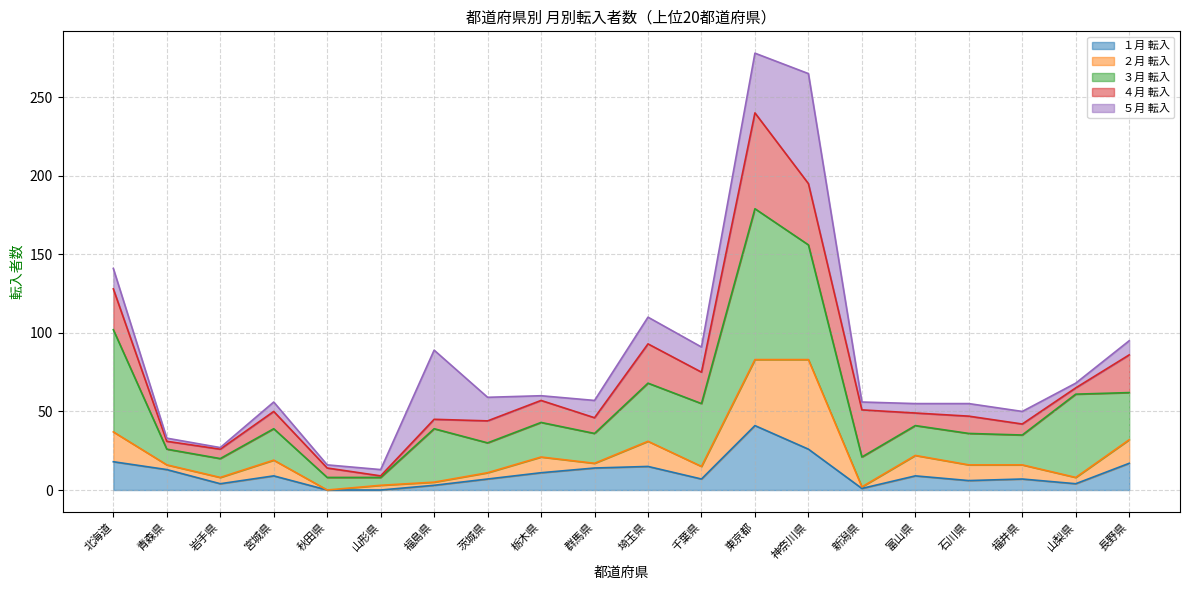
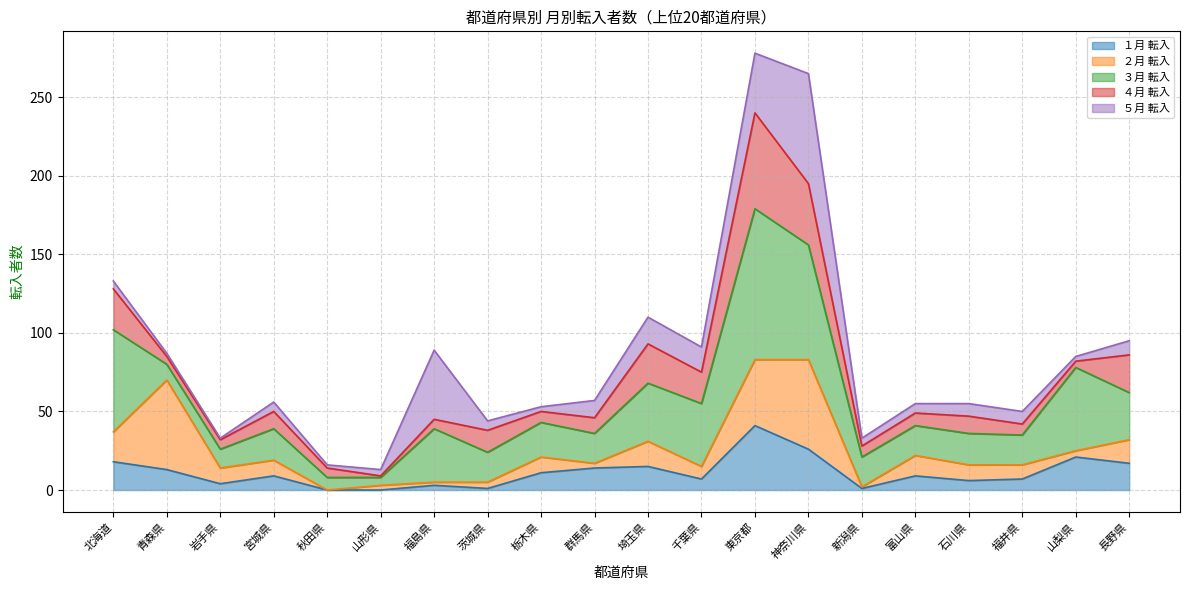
  {
    "１月 転入": {
      "北海道": 18,
      "青森県": 13,
      "岩手県": 4,
      "宮城県": 9,
      "山形県": 0,
      "福島県": 3,
-     "茨城県": 7,
+     "茨城県": 1,
      "栃木県": 11,
      "群馬県": 14,
      "埼玉県": 15,
      "千葉県": 7,
      "東京都": 41,
      "神奈川県": 26,
      "富山県": 9,
      "石川県": 6,
      "福井県": 7,
-     "山梨県": 4,
+     "山梨県": 21,
      "長野県": 17
    },
    "２月 転入": {
      "北海道": 19,
-     "青森県": 3,
-     "岩手県": 4,
+     "青森県": 57,
+     "岩手県": 10,
      "宮城県": 10,
      "山形県": 3,
      "福島県": 2,
      "茨城県": 4,
      "栃木県": 10,
      "群馬県": 3,
      "埼玉県": 16,
      "千葉県": 8,
      "東京都": 42,
      "神奈川県": 57,
      "富山県": 13,
      "石川県": 10,
      "福井県": 9,
      "山梨県": 4,
      "長野県": 15
    },
    "３月 転入": {
      "北海道": 65,
      "青森県": 10,
      "岩手県": 12,
      "宮城県": 20,
      "秋田県": 8,
      "福島県": 34,
      "茨城県": 19,
      "栃木県": 22,
      "群馬県": 19,
      "埼玉県": 37,
      "千葉県": 40,
      "東京都": 96,
      "神奈川県": 73,
      "新潟県": 19,
      "富山県": 19,
      "石川県": 20,
      "福井県": 19,
      "山梨県": 53,
      "長野県": 30
    },
    "４月 転入": {
      "北海道": 26,
      "青森県": 5,
      "宮城県": 11,
      "秋田県": 6,
      "福島県": 6,
      "茨城県": 14,
-     "栃木県": 14,
+     "栃木県": 7,
      "群馬県": 10,
      "埼玉県": 25,
      "千葉県": 20,
      "東京都": 61,
      "神奈川県": 39,
-     "新潟県": 30,
+     "新潟県": 7,
      "富山県": 8,
      "石川県": 11,
      "福井県": 7,
      "山梨県": 4,
      "長野県": 24
    },
    "５月 転入": {
-     "北海道": 13,
+     "北海道": 5,
      "青森県": 2,
      "宮城県": 6,
      "秋田県": 2,
      "山形県": 4,
      "福島県": 44,
-     "茨城県": 15,
+     "茨城県": 6,
      "栃木県": 3,
      "群馬県": 11,
      "埼玉県": 17,
      "千葉県": 16,
      "東京都": 38,
      "神奈川県": 70,
      "新潟県": 5,
      "富山県": 6,
      "石川県": 8,
      "福井県": 8,
      "山梨県": 3,
      "長野県": 9
    }
  }
